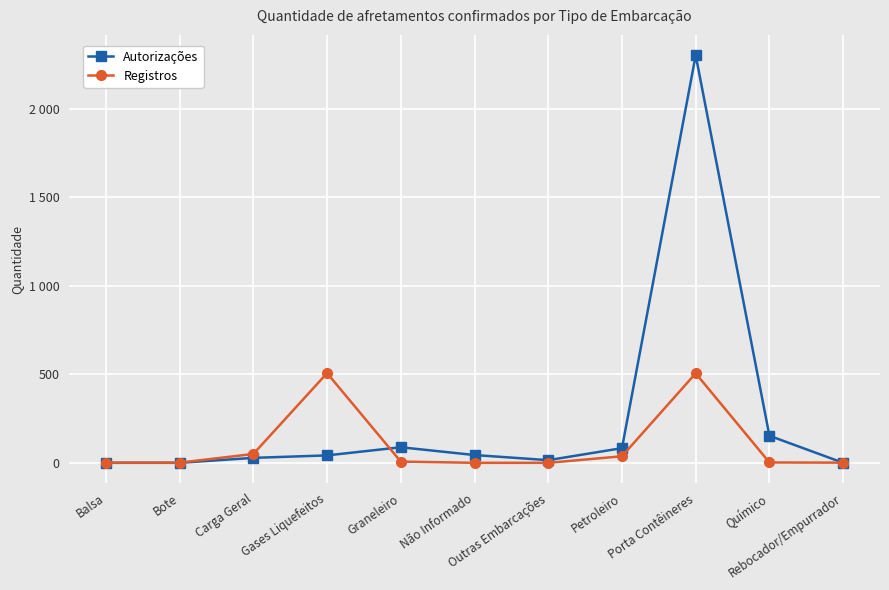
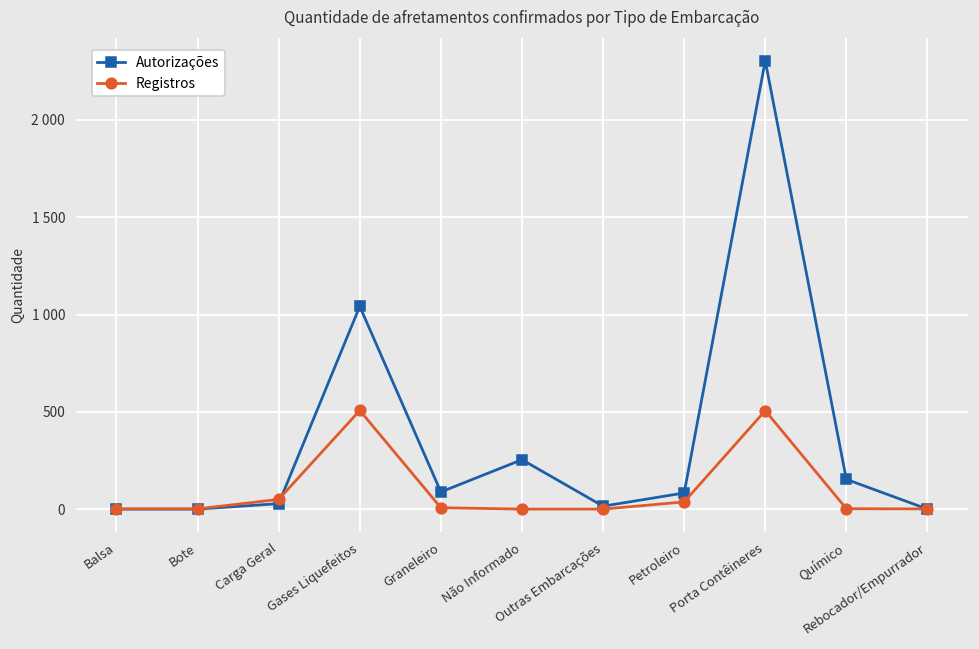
  {
    "Autorizações": {
      "Carga Geral": 30,
-     "Gases Liquefeitos": 40,
+     "Gases Liquefeitos": 1040,
      "Graneleiro": 90,
-     "Não Informado": 40,
+     "Não Informado": 250,
      "Outras Embarcações": 20,
      "Petroleiro": 80,
      "Porta Contêineres": 2300,
      "Químico": 150
    },
    "Registros": {
      "Carga Geral": 50,
      "Gases Liquefeitos": 510,
      "Graneleiro": 10,
      "Não Informado": 0,
      "Outras Embarcações": 0,
      "Petroleiro": 40,
      "Porta Contêineres": 510,
      "Químico": 0
    }
  }
